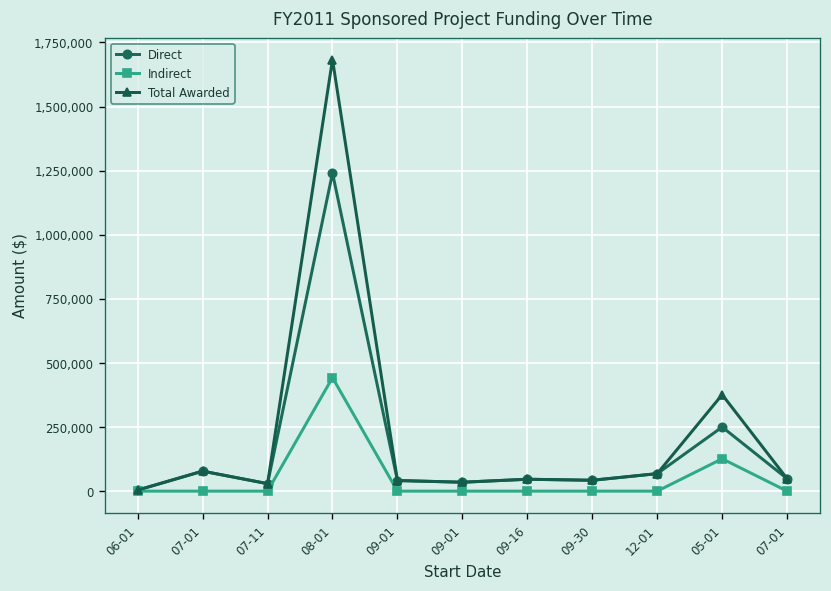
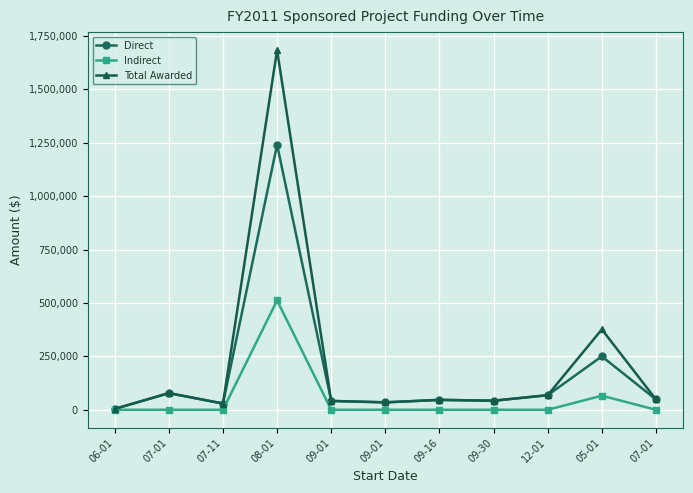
  {
    "Indirect": {
      "07-11": "0",
-     "08-01": "440,000",
+     "08-01": "510,000",
      "09-16": "0",
      "09-30": "0",
      "12-01": "0",
-     "05-01": "130,000"
+     "05-01": "70,000"
    }
  }
